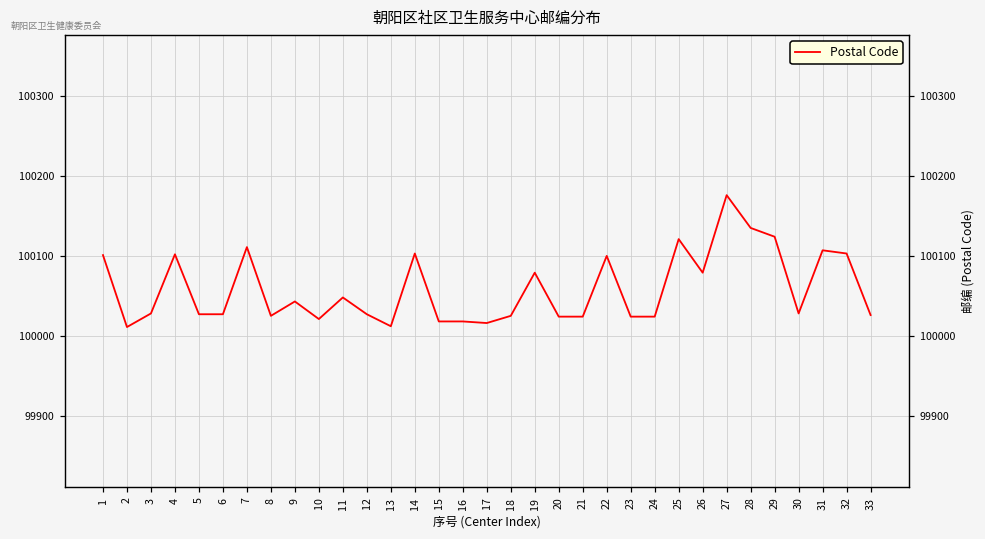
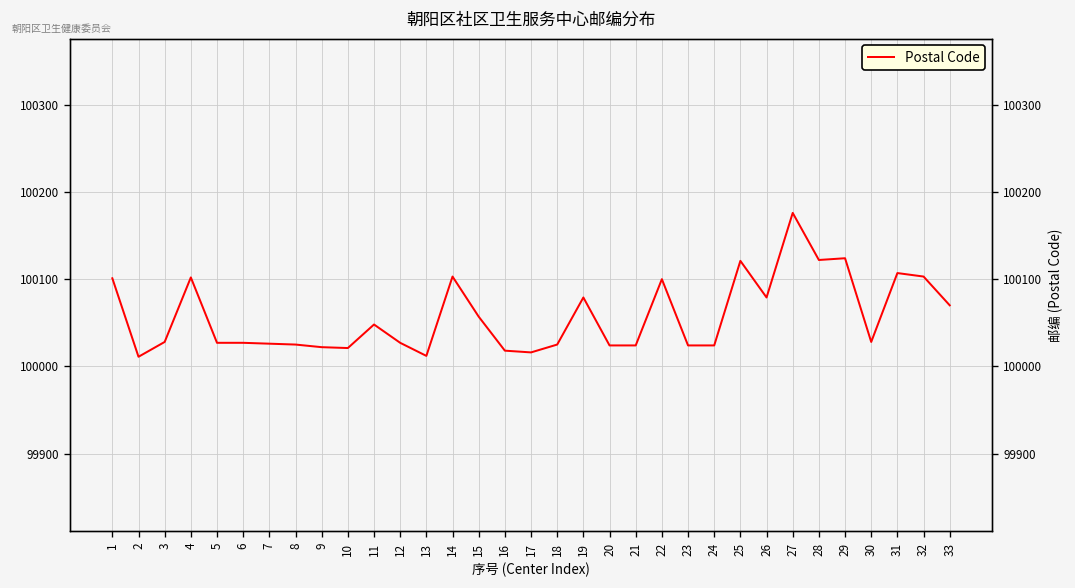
  {
    "1": 100100,
    "2": 100010,
    "3": 100030,
    "4": 100100,
    "5": 100030,
    "6": 100030,
-   "7": 100110,
+   "7": 100030,
    "8": 100030,
-   "9": 100040,
+   "9": 100020,
    "10": 100020,
    "11": 100050,
    "12": 100030,
    "13": 100010,
    "14": 100100,
-   "15": 100020,
+   "15": 100060,
    "16": 100020,
    "17": 100020,
    "18": 100030,
    "19": 100080,
    "20": 100020,
    "21": 100020,
    "22": 100100,
    "23": 100020,
    "24": 100020,
    "25": 100120,
    "26": 100080,
    "27": 100180,
-   "28": 100140,
+   "28": 100120,
    "29": 100120,
    "30": 100030,
    "31": 100110,
    "32": 100100,
-   "33": 100030
+   "33": 100070
  }
